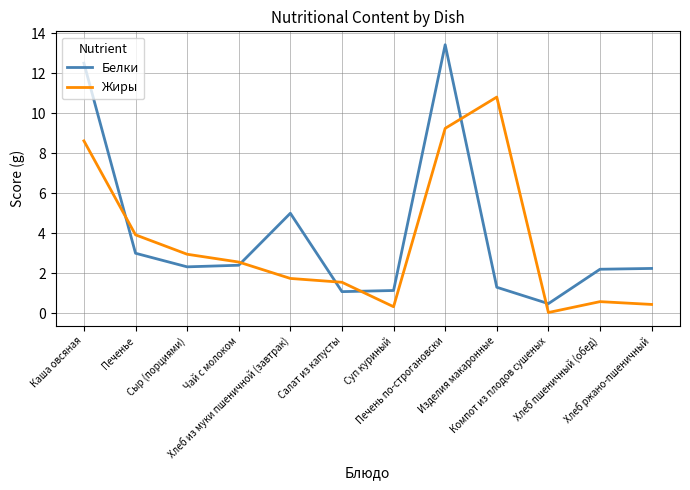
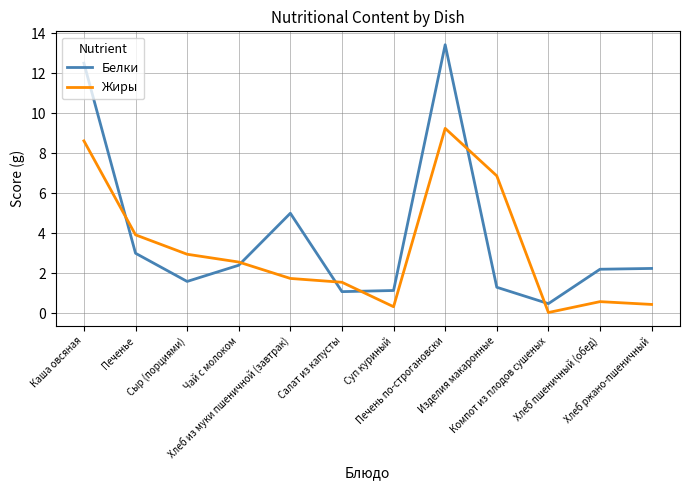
  {
    "Белки": {
      "Печенье": 3.0,
-     "Сыр (порциями)": 2.3,
+     "Сыр (порциями)": 1.6,
      "Чай с молоком": 2.4,
      "Хлеб из муки пшеничной (завтрак)": 5.0,
      "Салат из капусты": 1.1,
      "Суп куриный": 1.1,
      "Печень по-строгановски": 13.4,
      "Изделия макаронные": 1.3,
      "Компот из плодов сушеных": 0.5,
      "Хлеб пшеничный (обед)": 2.2,
      "Хлеб ржано-пшеничный": 2.2
    },
    "Жиры": {
      "Каша овсяная": 8.6,
      "Печенье": 3.9,
      "Сыр (порциями)": 3.0,
      "Чай с молоком": 2.6,
      "Хлеб из муки пшеничной (завтрак)": 1.7,
      "Салат из капусты": 1.5,
      "Суп куриный": 0.3,
      "Печень по-строгановски": 9.2,
-     "Изделия макаронные": 10.8,
+     "Изделия макаронные": 6.9,
      "Компот из плодов сушеных": 0.0,
      "Хлеб пшеничный (обед)": 0.6,
      "Хлеб ржано-пшеничный": 0.4
    }
  }
